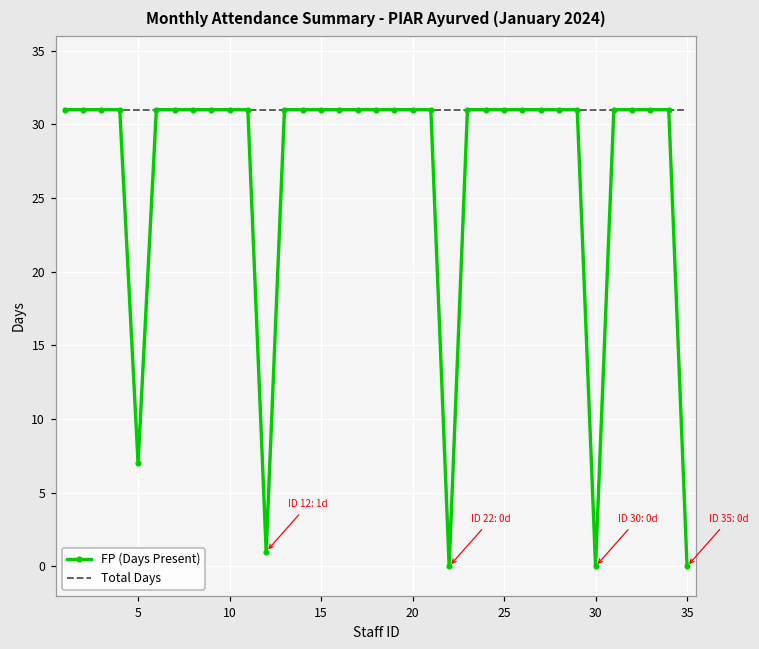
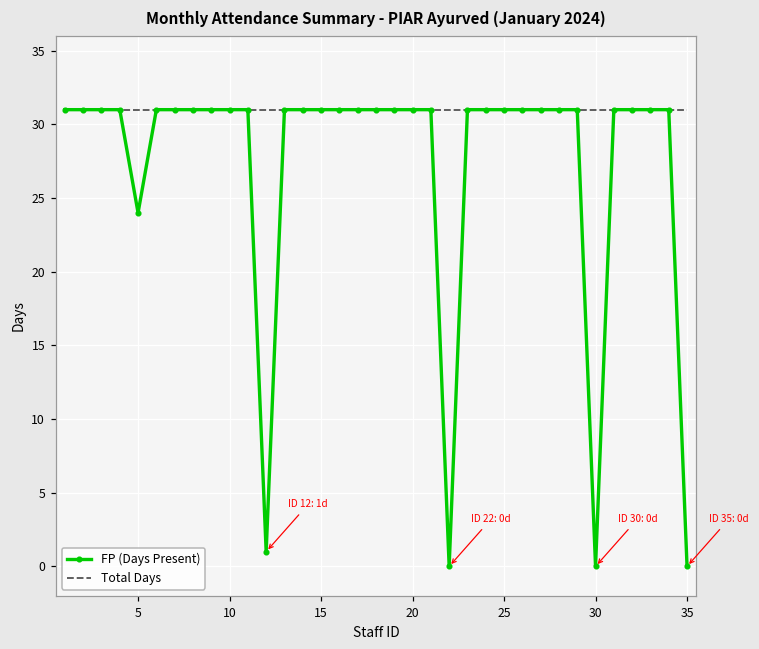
  {
    "FP (Days Present)": {
-     "5": 7
+     "5": 24
    },
    "Total Days": {
      "5": 31,
      "30": 31,
      "35": 31
    }
  }
